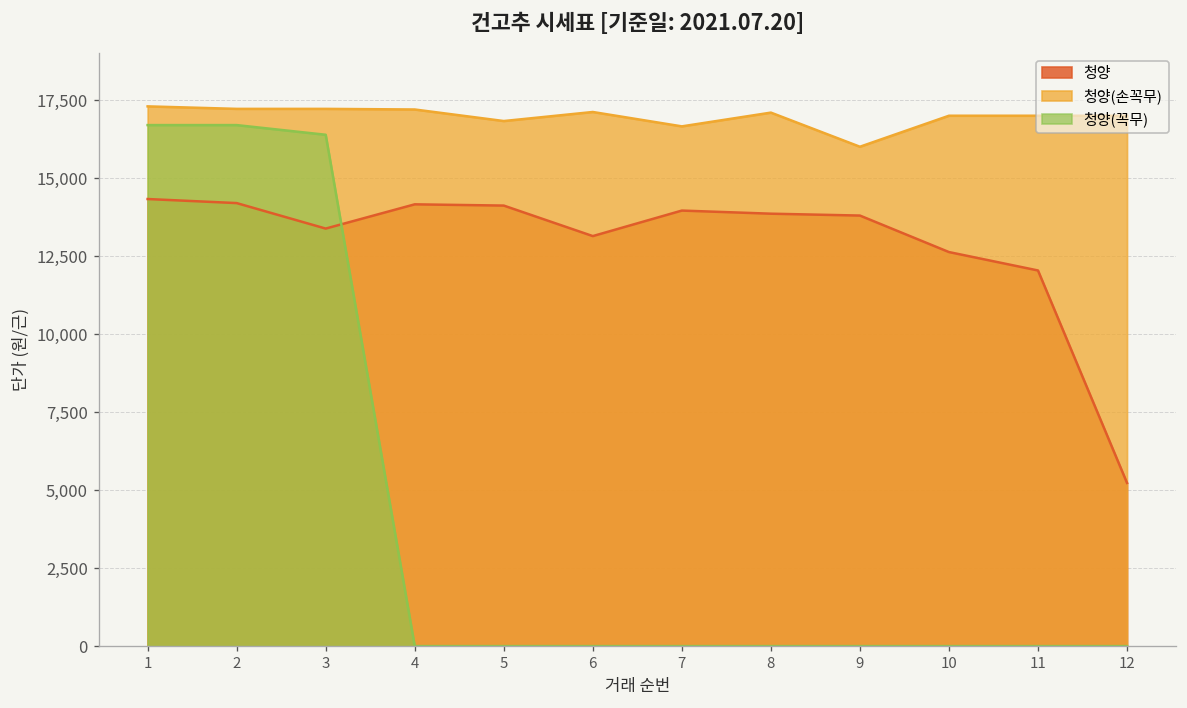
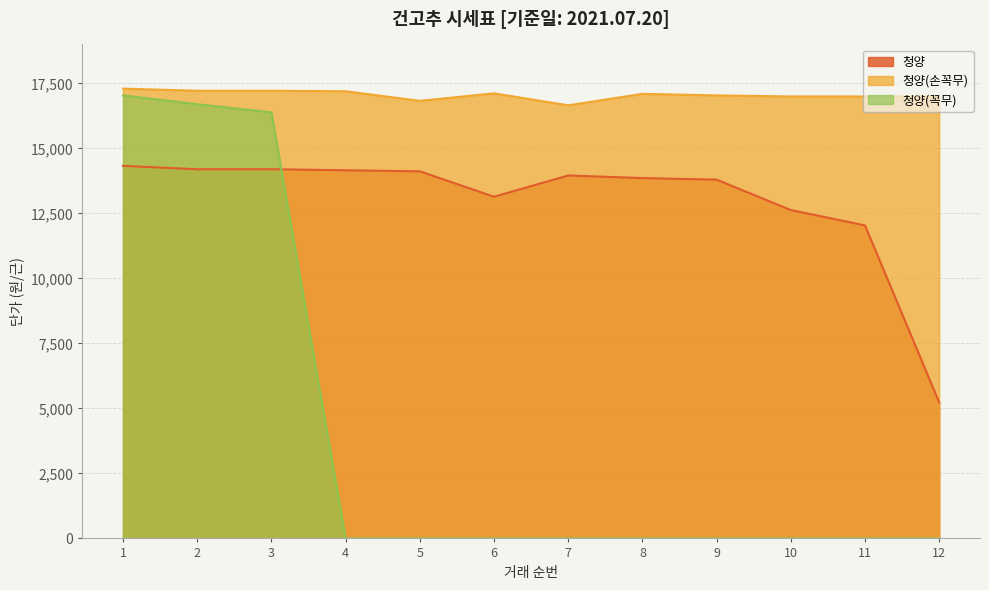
  {
    "청양": {
      "1": "14,300",
      "2": "14,200",
-     "3": "13,400",
+     "3": "14,200",
      "4": "14,200",
      "5": "14,100",
      "6": "13,100",
      "7": "14,000",
      "8": "13,900",
      "9": "13,800",
      "10": "12,600",
      "11": "12,000",
      "12": "5,200"
    },
    "청양(손꼭무)": {
      "1": "17,300",
      "2": "17,200",
      "3": "17,200",
      "4": "17,200",
      "5": "16,800",
      "6": "17,100",
      "7": "16,700",
      "8": "17,100",
-     "9": "16,000",
+     "9": "17,000",
      "10": "17,000"
    },
    "청양(꼭무)": {
-     "1": "16,700",
+     "1": "17,000",
      "2": "16,700",
      "3": "16,400",
      "4": "0",
      "5": "0",
      "6": "0",
      "7": "0",
      "8": "0",
      "9": "0",
      "10": "0",
      "11": "0",
      "12": "0"
    }
  }
